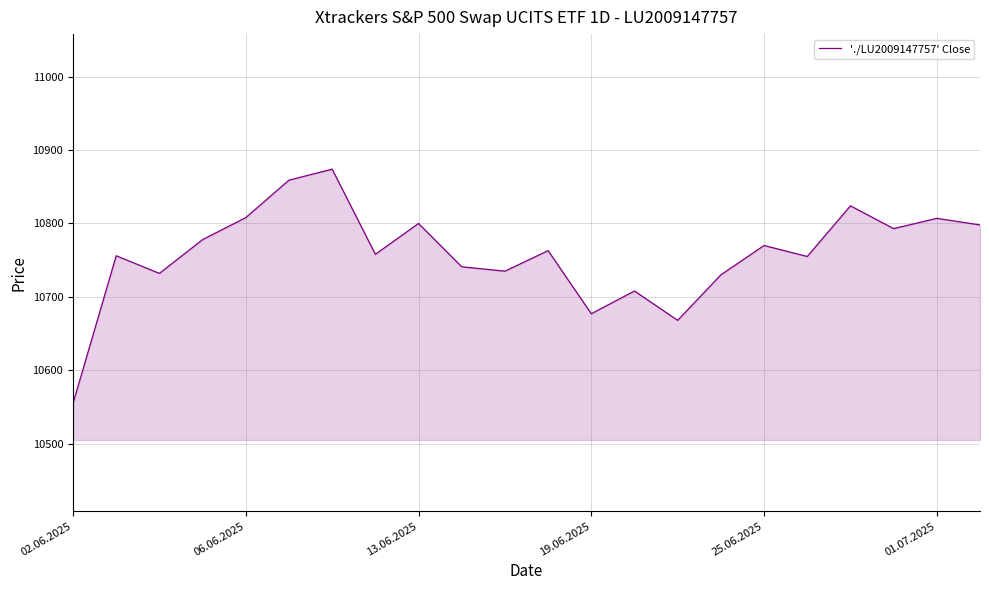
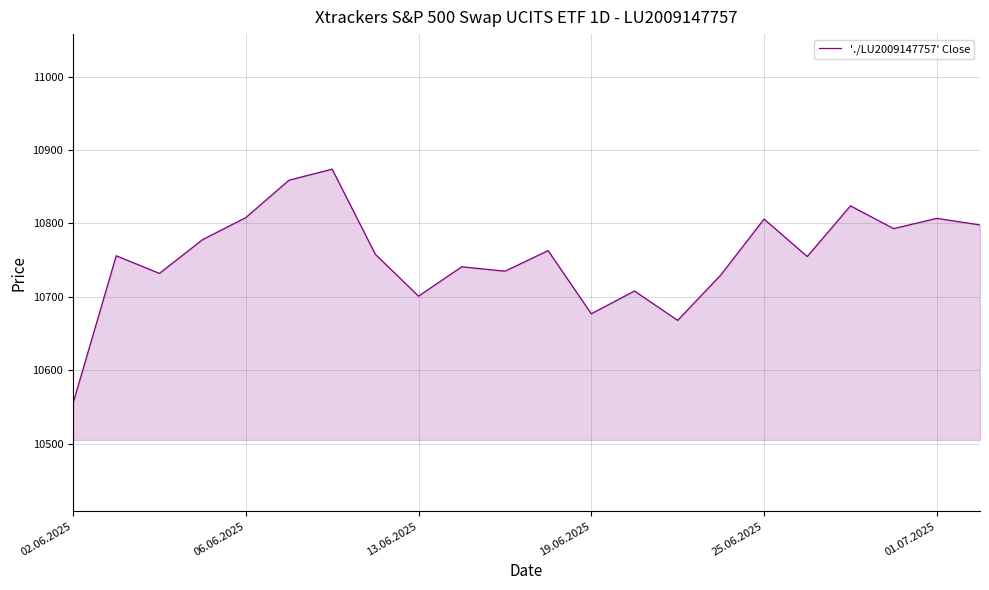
  {
    "02.06.2025": 10560,
    "06.06.2025": 10810,
-   "13.06.2025": 10800,
+   "13.06.2025": 10700,
    "19.06.2025": 10680,
-   "25.06.2025": 10770,
+   "25.06.2025": 10810,
    "01.07.2025": 10810
  }
